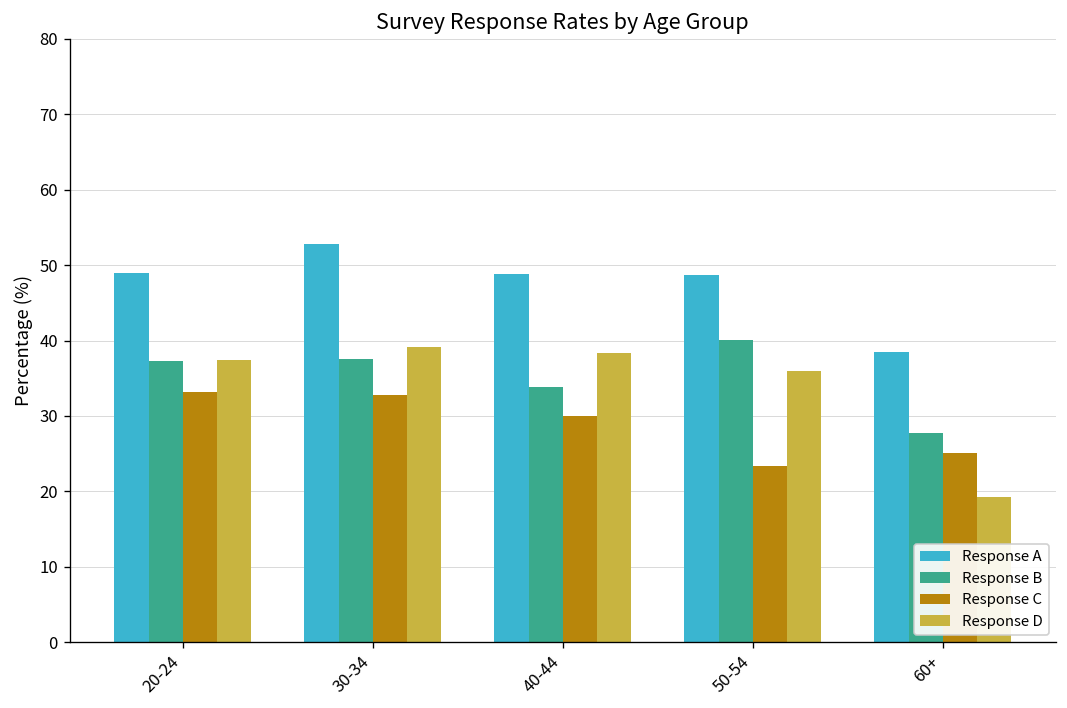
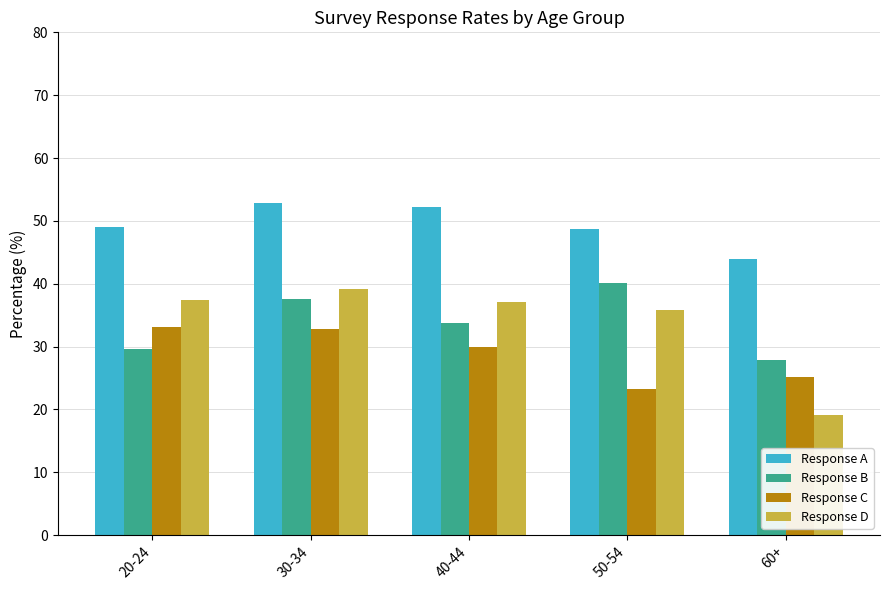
  {
    "Response A": {
      "20-24": 49,
      "30-34": 53,
-     "40-44": 49,
+     "40-44": 52,
      "50-54": 49,
-     "60+": 39
+     "60+": 44
    },
    "Response B": {
-     "20-24": 37,
+     "20-24": 30,
      "30-34": 38,
      "40-44": 34,
      "50-54": 40,
      "60+": 28
    },
    "Response C": {
      "20-24": 33,
      "30-34": 33,
      "40-44": 30,
      "50-54": 23,
      "60+": 25
    },
    "Response D": {
      "20-24": 37,
      "30-34": 39,
-     "40-44": 38,
+     "40-44": 37,
      "50-54": 36,
      "60+": 19
    }
  }
